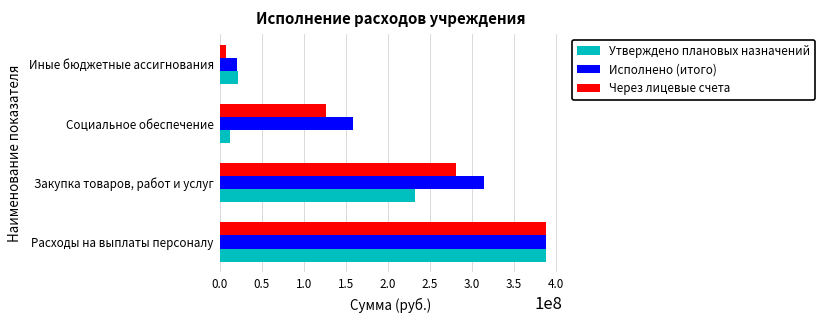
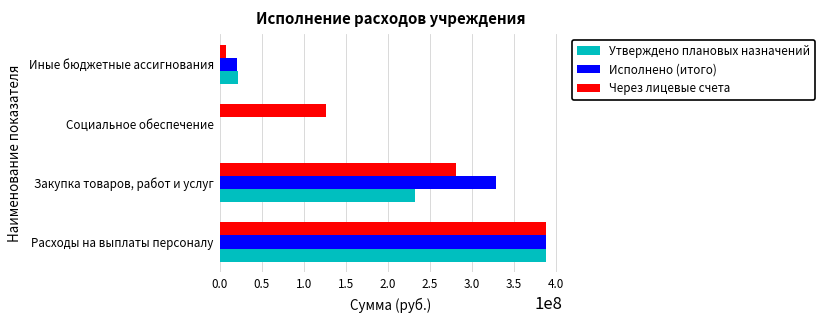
  {
    "Утверждено плановых назначений": {
      "Иные бюджетные ассигнования": 20000000,
-     "Социальное обеспечение": 10000000,
+     "Социальное обеспечение": 0,
      "Закупка товаров, работ и услуг": 230000000,
      "Расходы на выплаты персоналу": 390000000
    },
    "Исполнено (итого)": {
      "Иные бюджетные ассигнования": 20000000,
-     "Социальное обеспечение": 160000000,
-     "Закупка товаров, работ и услуг": 310000000,
+     "Социальное обеспечение": 0,
+     "Закупка товаров, работ и услуг": 330000000,
      "Расходы на выплаты персоналу": 390000000
    },
    "Через лицевые счета": {
      "Иные бюджетные ассигнования": 10000000,
      "Социальное обеспечение": 130000000,
      "Закупка товаров, работ и услуг": 280000000,
      "Расходы на выплаты персоналу": 390000000
    }
  }
